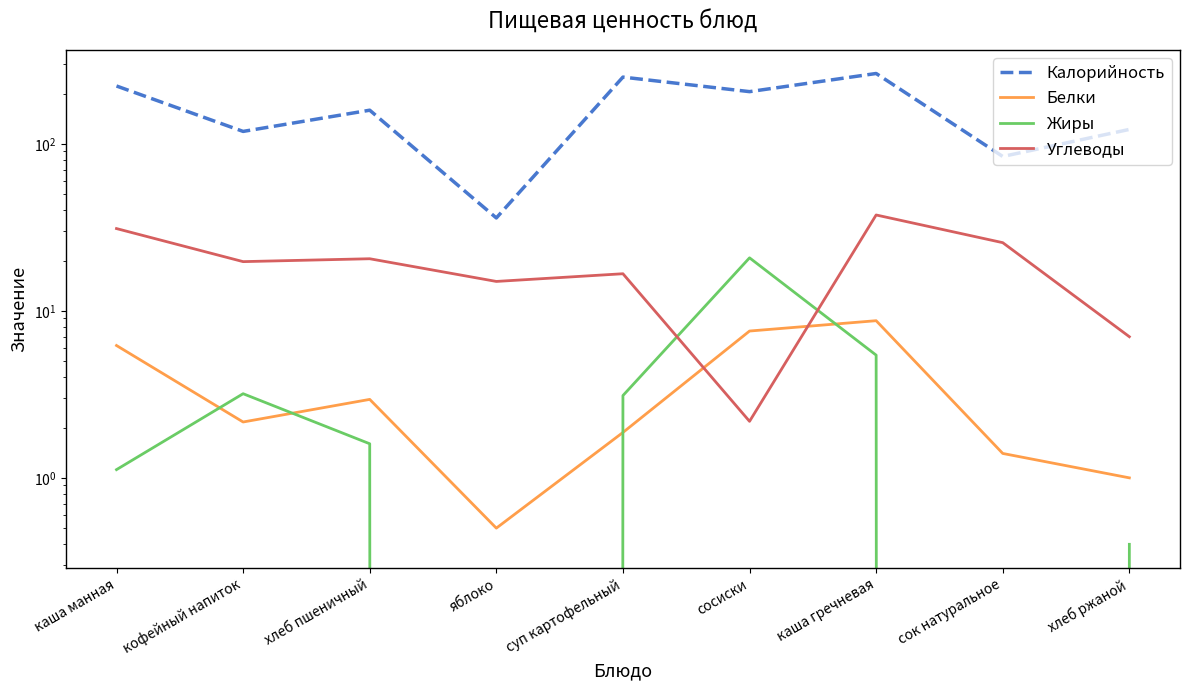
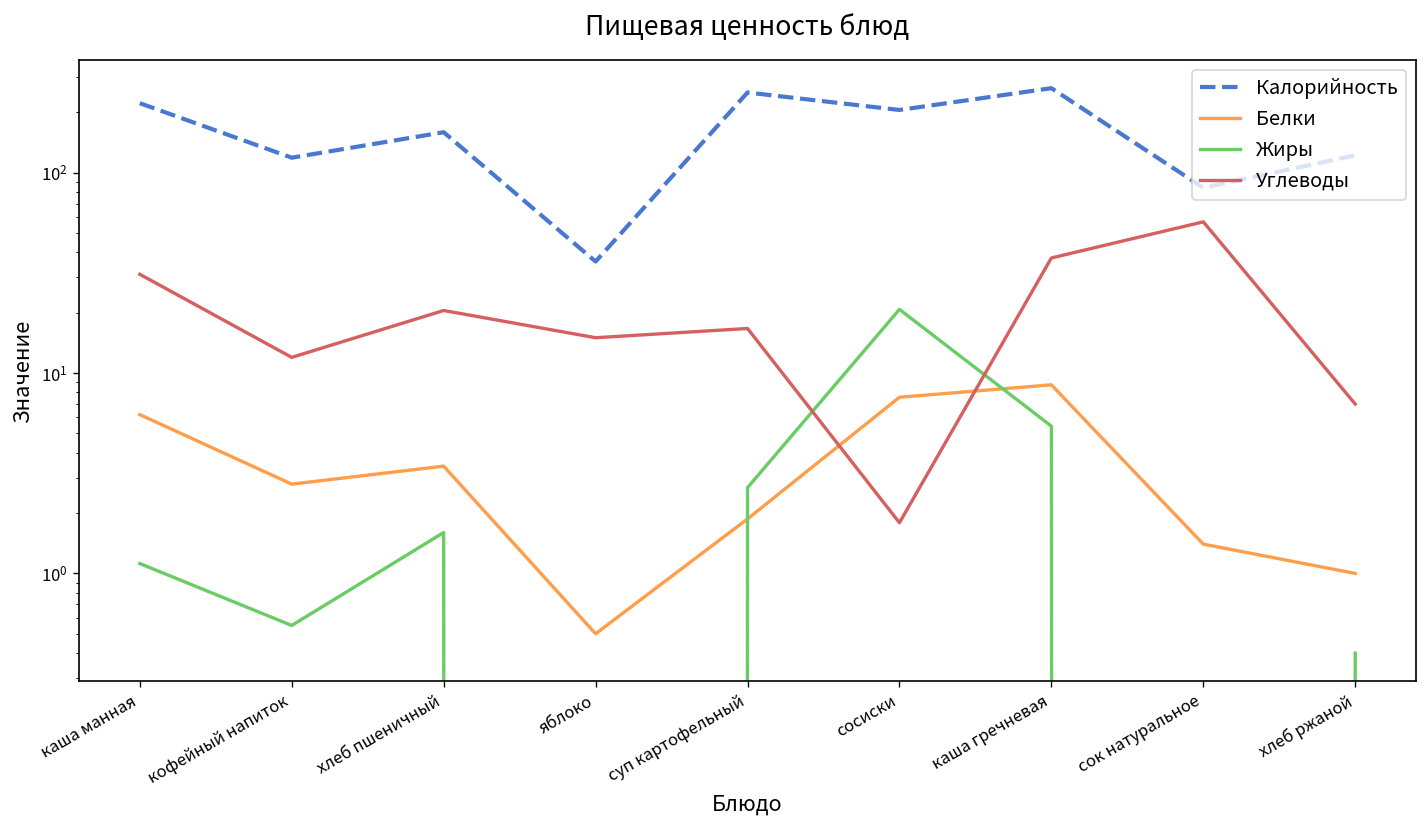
  {
    "Калорийность": {
      "каша манная": 220,
      "кофейный напиток": 120,
      "хлеб пшеничный": 160,
      "яблоко": 36,
      "суп картофельный": 250,
      "сосиски": 210,
      "каша гречневая": 260
    },
    "Белки": {
      "каша манная": 6.2,
-     "кофейный напиток": 2.2,
-     "хлеб пшеничный": 3.0,
+     "кофейный напиток": 2.8,
+     "хлеб пшеничный": 3.4,
      "яблоко": 0.5,
      "суп картофельный": 1.9,
      "сосиски": 8,
      "каша гречневая": 9,
      "сок натуральное": 1.4,
      "хлеб ржаной": 1.0
    },
    "Жиры": {
      "каша манная": 1.1,
-     "кофейный напиток": 3.2,
+     "кофейный напиток": 0.55,
      "хлеб пшеничный": 1.6,
-     "суп картофельный": 3.1,
+     "суп картофельный": 2.7,
      "сосиски": 21,
      "каша гречневая": 5.4,
      "хлеб ржаной": 0.40
    },
    "Углеводы": {
      "каша манная": 31,
-     "кофейный напиток": 20,
+     "кофейный напиток": 12,
      "хлеб пшеничный": 21,
      "яблоко": 15,
      "суп картофельный": 17,
-     "сосиски": 2.2,
+     "сосиски": 1.8,
      "каша гречневая": 38,
-     "сок натуральное": 26,
+     "сок натуральное": 57,
      "хлеб ржаной": 7.0
    }
  }
